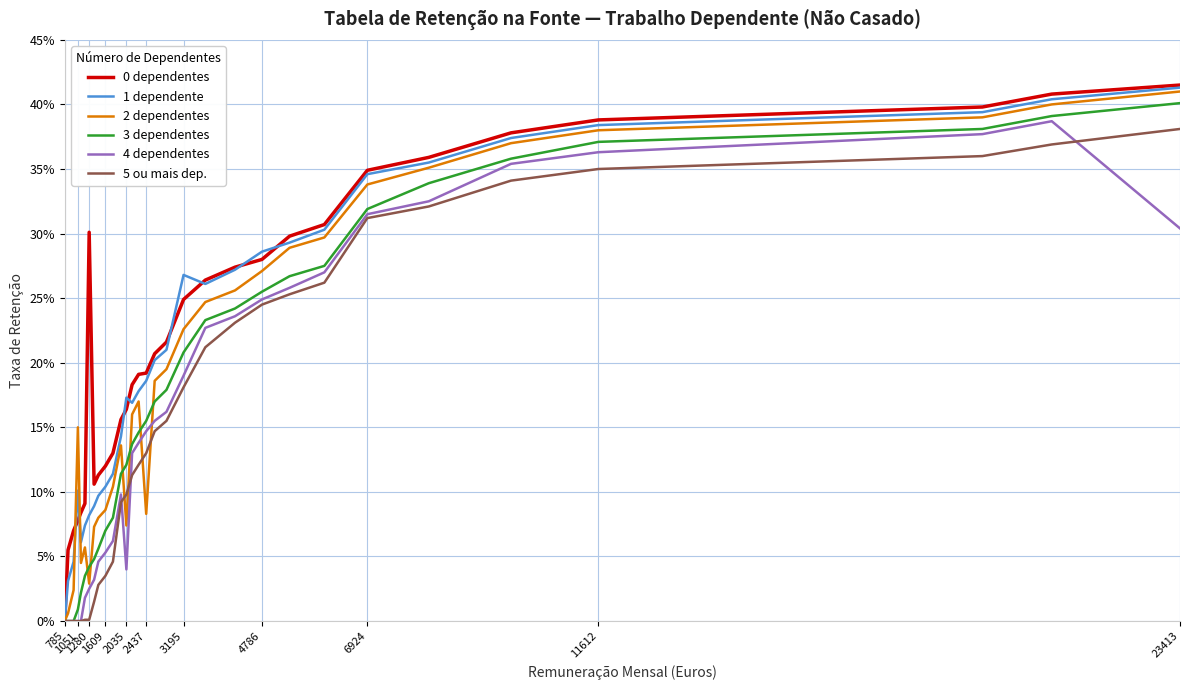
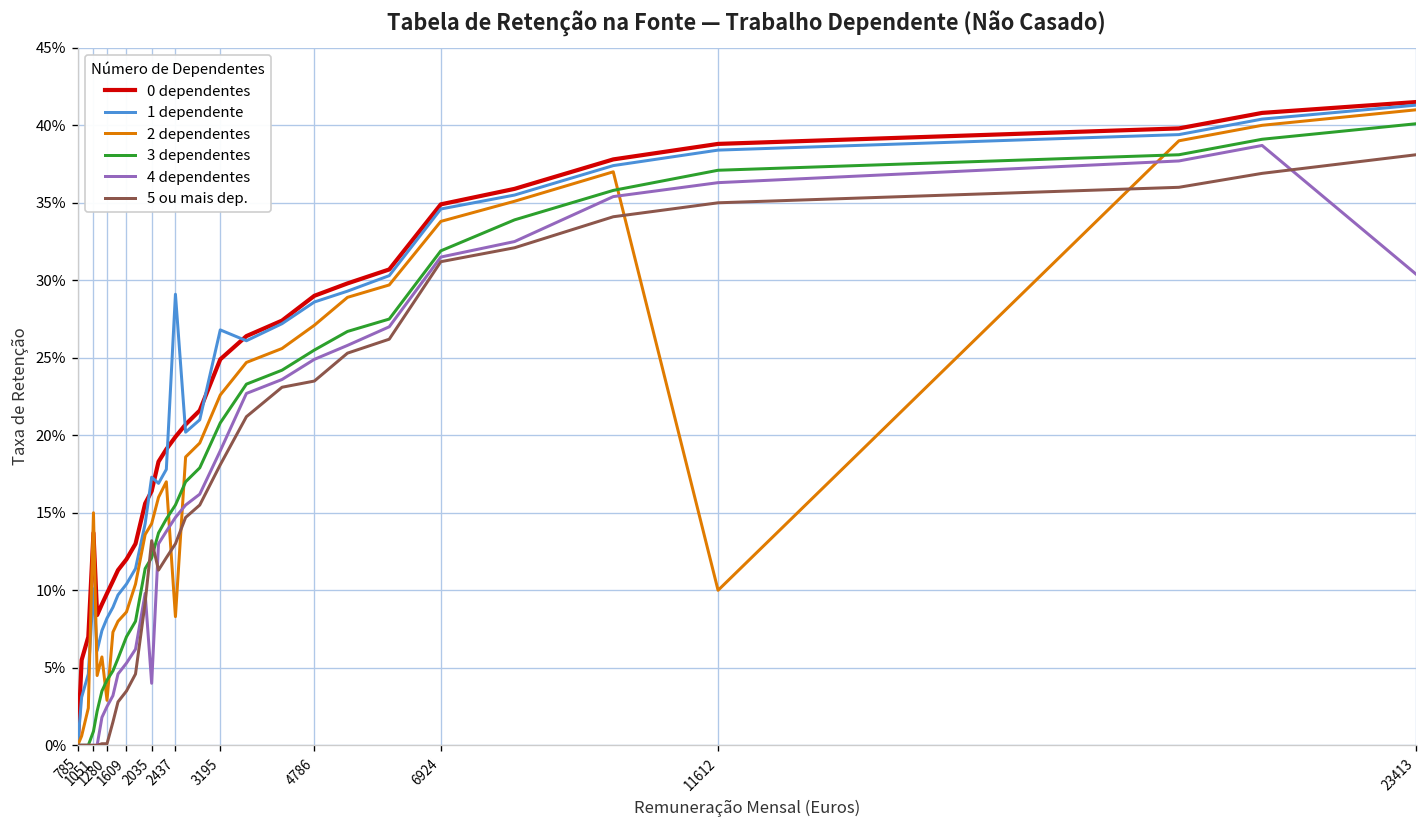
  {
    "0 dependentes": {
-     "1051": "7.8%",
-     "1280": "30.1%",
+     "1051": "13.7%",
+     "1280": "9.8%",
      "1609": "12.0%",
      "2035": "16.4%",
-     "2437": "19.2%",
+     "2437": "19.9%",
      "3195": "24.9%",
-     "4786": "28.0%",
+     "4786": "29.0%",
      "6924": "34.9%",
      "11612": "38.8%",
      "23413": "41.5%"
    },
    "1 dependente": {
      "1051": "10.1%",
      "1280": "8.2%",
      "1609": "10.4%",
      "2035": "17.3%",
-     "2437": "18.6%",
+     "2437": "29.1%",
      "3195": "26.8%",
      "4786": "28.6%",
      "6924": "34.6%",
      "11612": "38.4%",
      "23413": "41.3%"
    },
    "2 dependentes": {
      "1051": "15.0%",
      "1280": "2.9%",
      "1609": "8.6%",
-     "2035": "7.4%",
+     "2035": "14.3%",
      "2437": "8.3%",
      "3195": "22.6%",
      "4786": "27.1%",
      "6924": "33.8%",
-     "11612": "38.0%",
+     "11612": "10.0%",
      "23413": "41.0%"
    },
    "3 dependentes": {
      "1051": "0.9%",
      "1280": "4.2%",
      "1609": "7.0%",
      "2035": "12.1%",
      "2437": "15.5%",
      "3195": "20.8%",
      "4786": "25.5%",
      "6924": "31.9%",
      "11612": "37.1%",
      "23413": "40.1%"
    },
    "4 dependentes": {
      "1280": "2.5%",
      "1609": "5.3%",
      "2035": "4.0%",
      "2437": "14.7%",
      "3195": "19.0%",
      "4786": "24.9%",
      "6924": "31.5%",
      "11612": "36.3%",
      "23413": "30.4%"
    },
    "5 ou mais dep.": {
      "1280": "0.1%",
      "1609": "3.5%",
-     "2035": "9.8%",
+     "2035": "13.2%",
      "2437": "13.0%",
      "3195": "18.1%",
-     "4786": "24.5%",
+     "4786": "23.5%",
      "6924": "31.2%",
      "11612": "35.0%",
      "23413": "38.1%"
    }
  }
